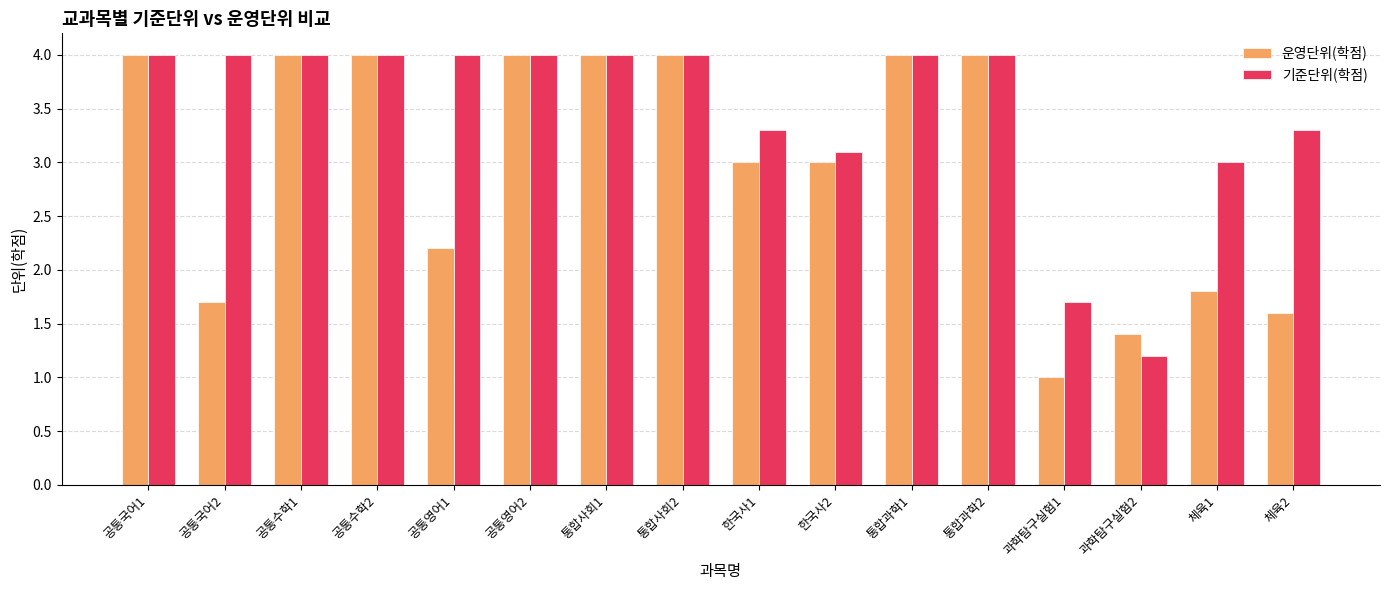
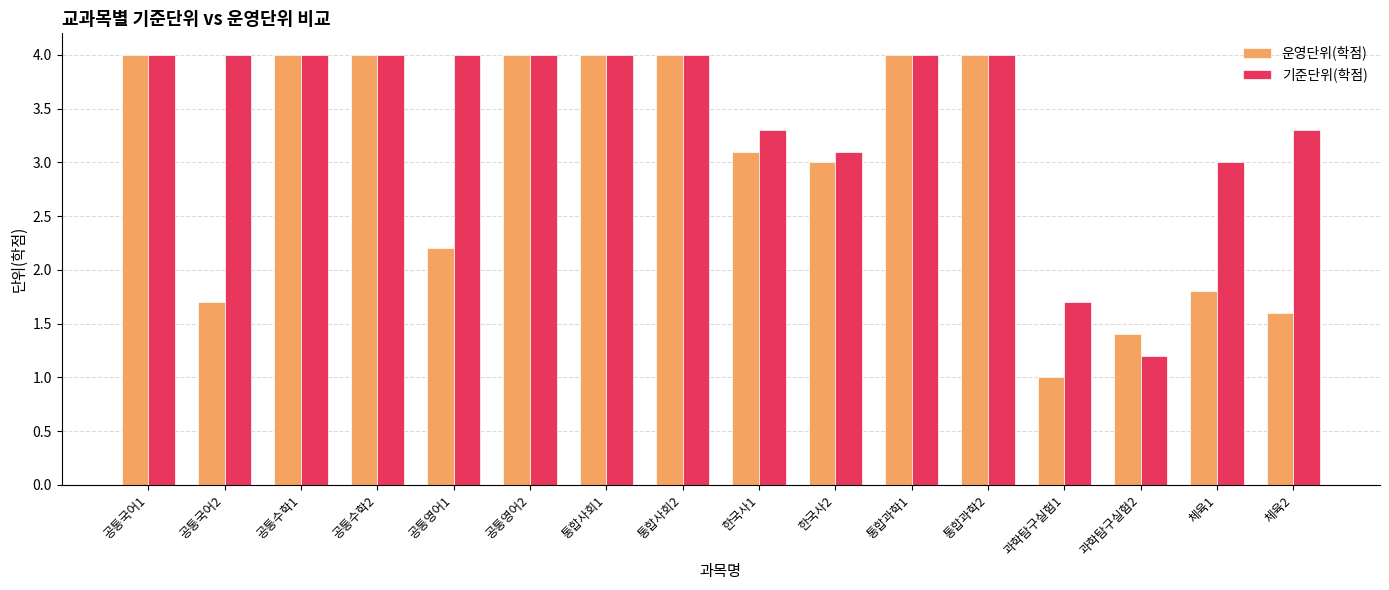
  {
    "운영단위(학점)": {
      "공통국어1": 4.0,
      "공통국어2": 1.7,
      "공통수학1": 4.0,
      "공통수학2": 4.0,
      "공통영어1": 2.2,
      "공통영어2": 4.0,
      "통합사회1": 4.0,
      "통합사회2": 4.0,
-     "한국사1": 3.0,
+     "한국사1": 3.1,
      "한국사2": 3.0,
      "통합과학1": 4.0,
      "통합과학2": 4.0,
      "과학탐구실험1": 1.0,
      "과학탐구실험2": 1.4,
      "체육1": 1.8,
      "체육2": 1.6
    },
    "기준단위(학점)": {
      "공통국어1": 4.0,
      "공통국어2": 4.0,
      "공통수학1": 4.0,
      "공통수학2": 4.0,
      "공통영어1": 4.0,
      "공통영어2": 4.0,
      "통합사회1": 4.0,
      "통합사회2": 4.0,
      "한국사1": 3.3,
      "한국사2": 3.1,
      "통합과학1": 4.0,
      "통합과학2": 4.0,
      "과학탐구실험1": 1.7,
      "과학탐구실험2": 1.2,
      "체육1": 3.0,
      "체육2": 3.3
    }
  }
